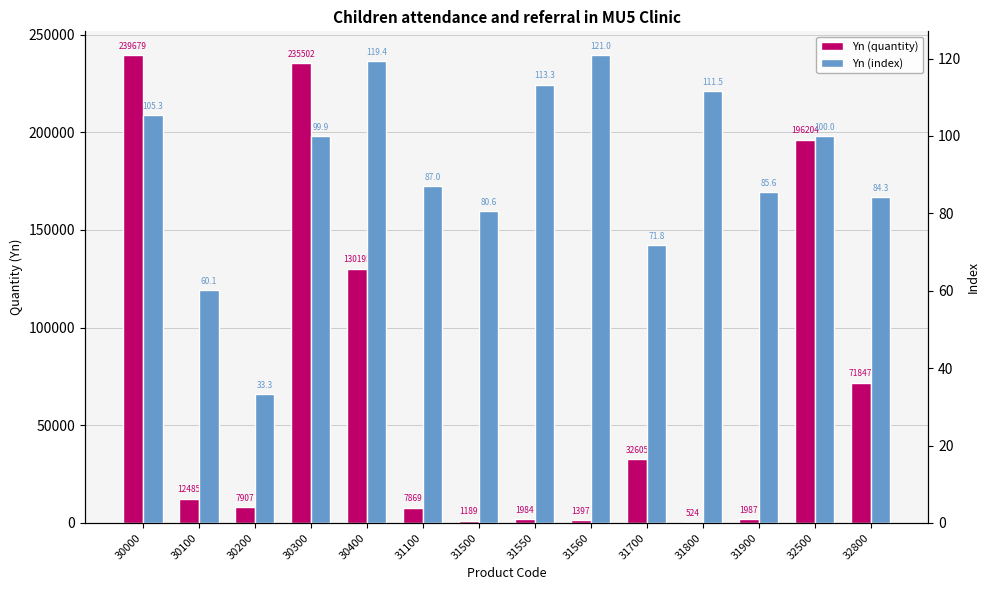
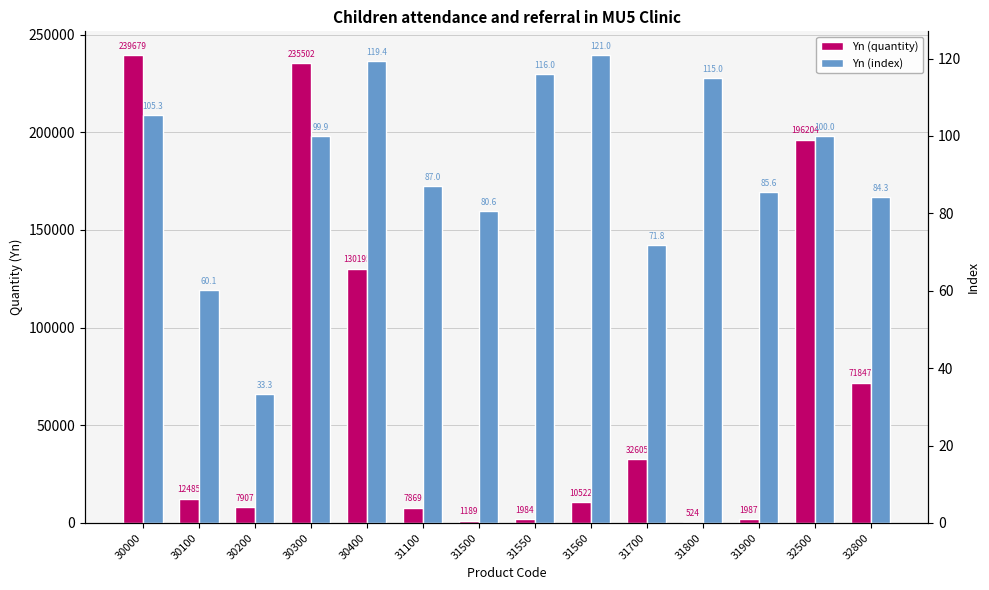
  {
    "Yn (quantity)": {
      "30000": 239679,
      "30100": 12485,
      "30200": 7907,
      "30300": 235502,
      "30400": 130195,
      "31100": 7869,
      "31500": 1189,
      "31550": 1984,
-     "31560": 1397,
+     "31560": 10522,
      "31700": 32605,
      "31800": 524,
      "31900": 1987,
      "32500": 196204,
      "32800": 71847
    },
    "Yn (index)": {
      "30000": 105.3,
      "30100": 60.1,
      "30200": 33.3,
      "30300": 99.9,
      "30400": 119.4,
      "31100": 87.0,
      "31500": 80.6,
-     "31550": 113.3,
+     "31550": 116.0,
      "31560": 121.0,
      "31700": 71.8,
-     "31800": 111.5,
+     "31800": 115.0,
      "31900": 85.6,
      "32500": 100.0,
      "32800": 84.3
    }
  }
